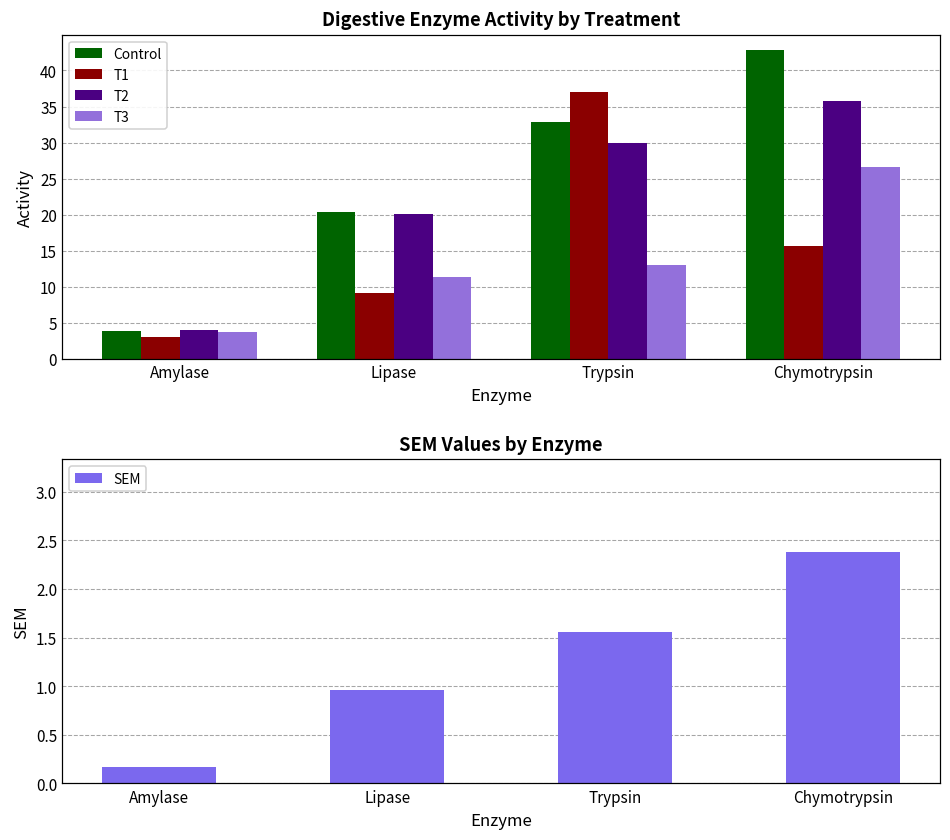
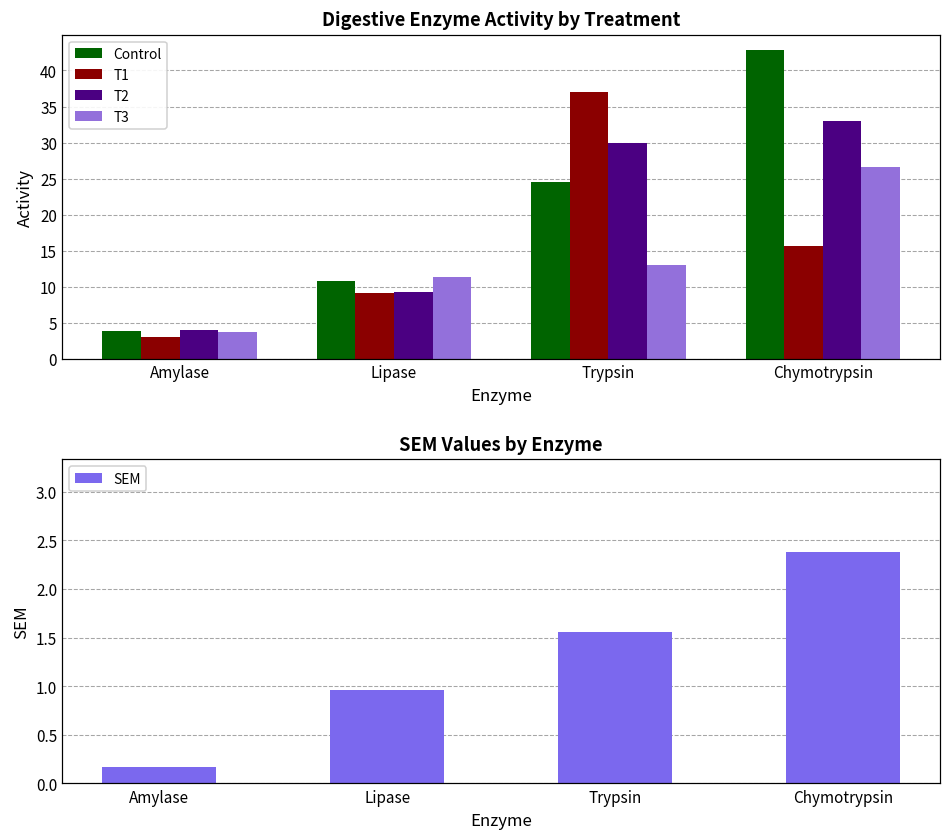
  {
    "Digestive Enzyme Activity by Treatment": {
      "Control": {
        "Amylase": 4,
-       "Lipase": 20,
-       "Trypsin": 33,
+       "Lipase": 11,
+       "Trypsin": 24,
        "Chymotrypsin": 43
      },
      "T1": {
        "Amylase": 3,
        "Lipase": 9,
        "Trypsin": 37,
        "Chymotrypsin": 16
      },
      "T2": {
        "Amylase": 4,
-       "Lipase": 20,
+       "Lipase": 9,
        "Trypsin": 30,
-       "Chymotrypsin": 36
+       "Chymotrypsin": 33
      },
      "T3": {
        "Amylase": 4,
        "Lipase": 11,
        "Trypsin": 13,
        "Chymotrypsin": 27
      }
    },
    "SEM Values by Enzyme": {
      "Amylase": 0.2,
      "Lipase": 1.0,
      "Trypsin": 1.6,
      "Chymotrypsin": 2.4
    }
  }
